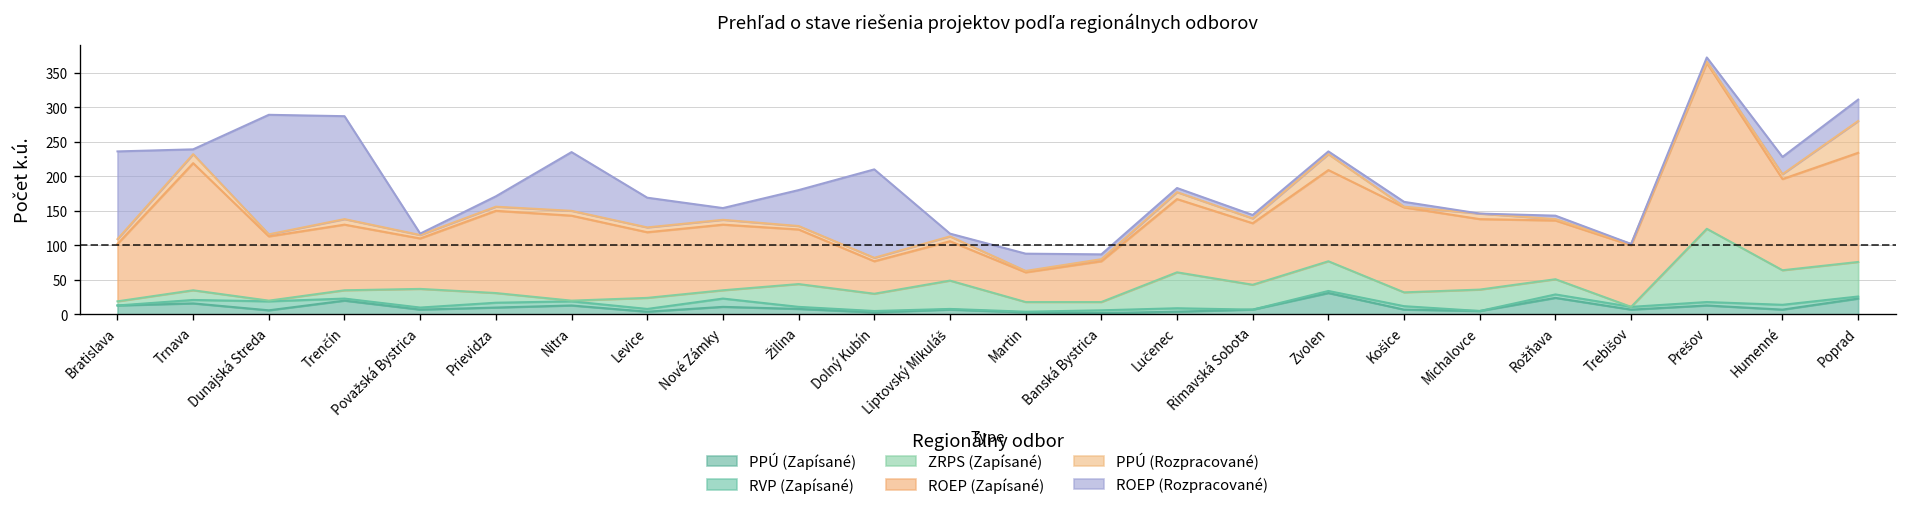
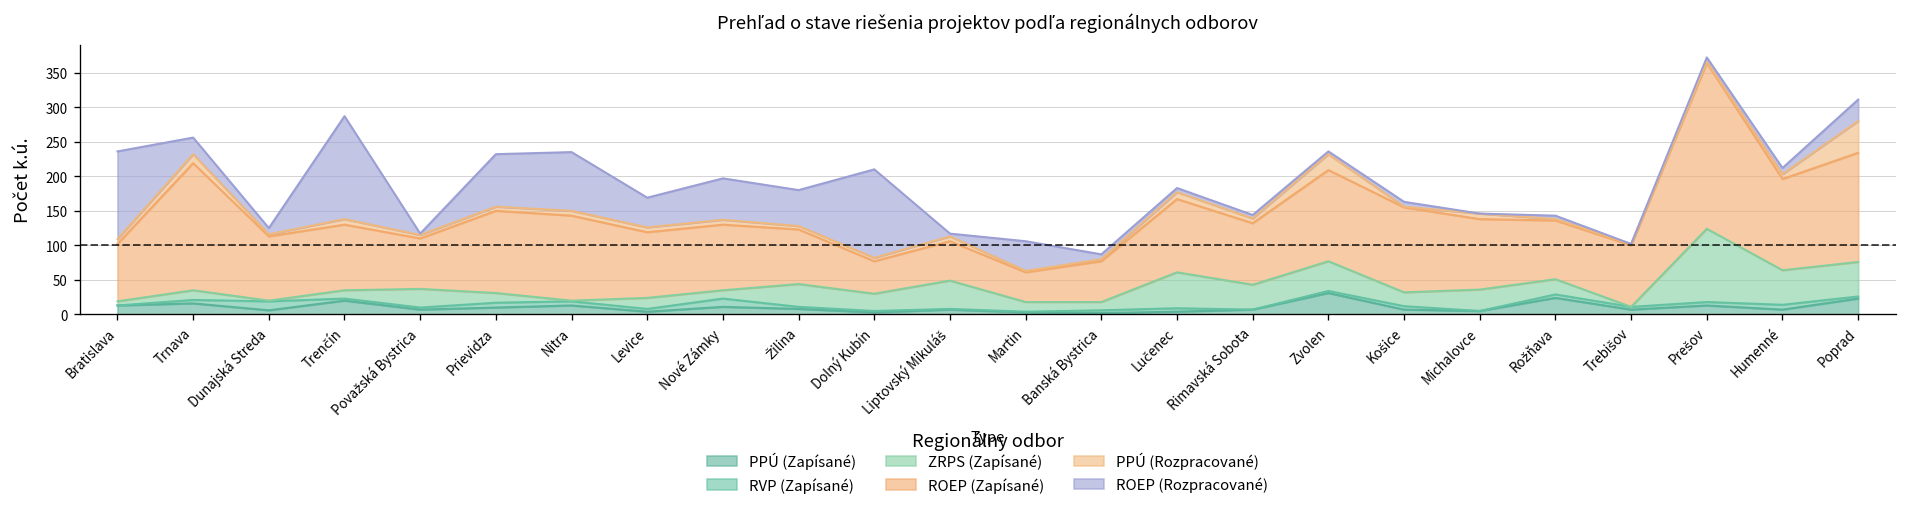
  {
    "ROEP (Rozpracované)": {
      "Bratislava": 130,
-     "Trnava": 10,
-     "Dunajská Streda": 170,
+     "Trnava": 20,
+     "Dunajská Streda": 10,
      "Trenčín": 150,
-     "Prievidza": 20,
+     "Prievidza": 80,
      "Nitra": 90,
      "Levice": 40,
-     "Nové Zámky": 20,
+     "Nové Zámky": 60,
      "Žilina": 50,
      "Dolný Kubín": 130,
-     "Martin": 30,
+     "Martin": 40,
      "Banská Bystrica": 10,
      "Lučenec": 10,
      "Rimavská Sobota": 10,
      "Košice": 10,
      "Rožňava": 10,
      "Prešov": 10,
-     "Humenné": 30,
+     "Humenné": 10,
      "Poprad": 30
    }
  }
